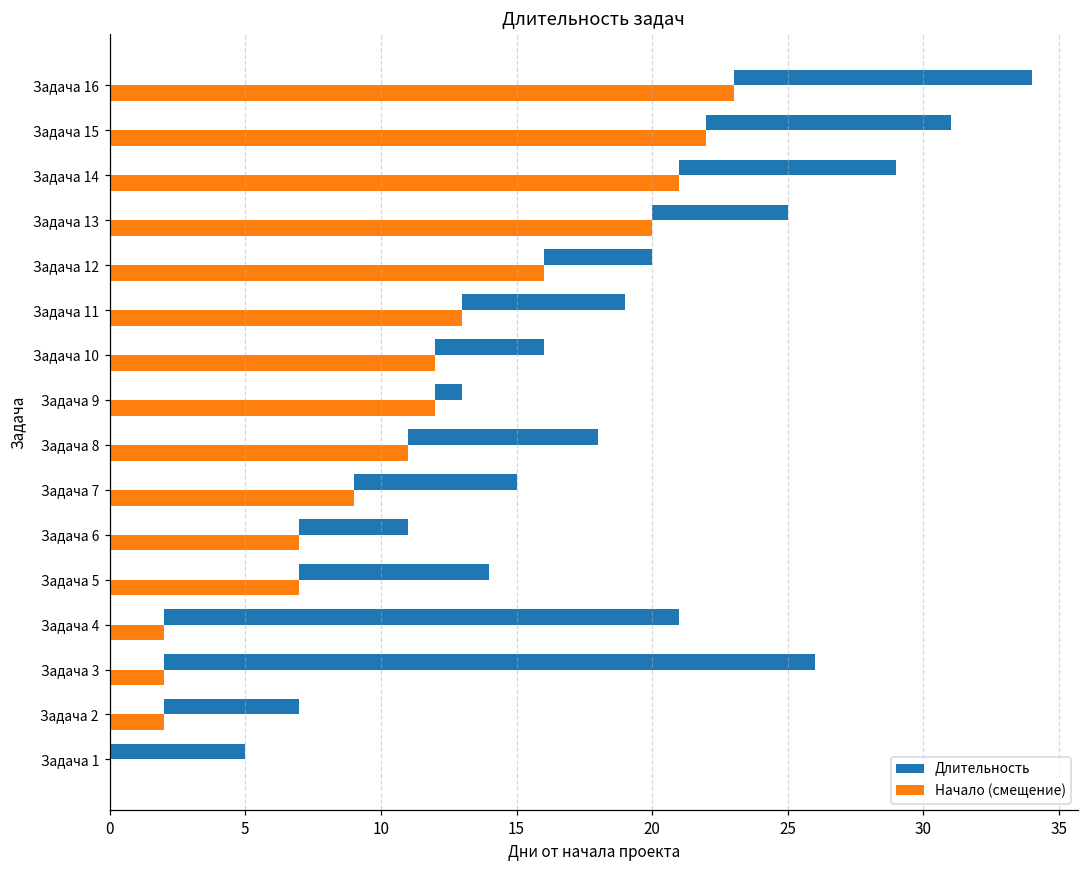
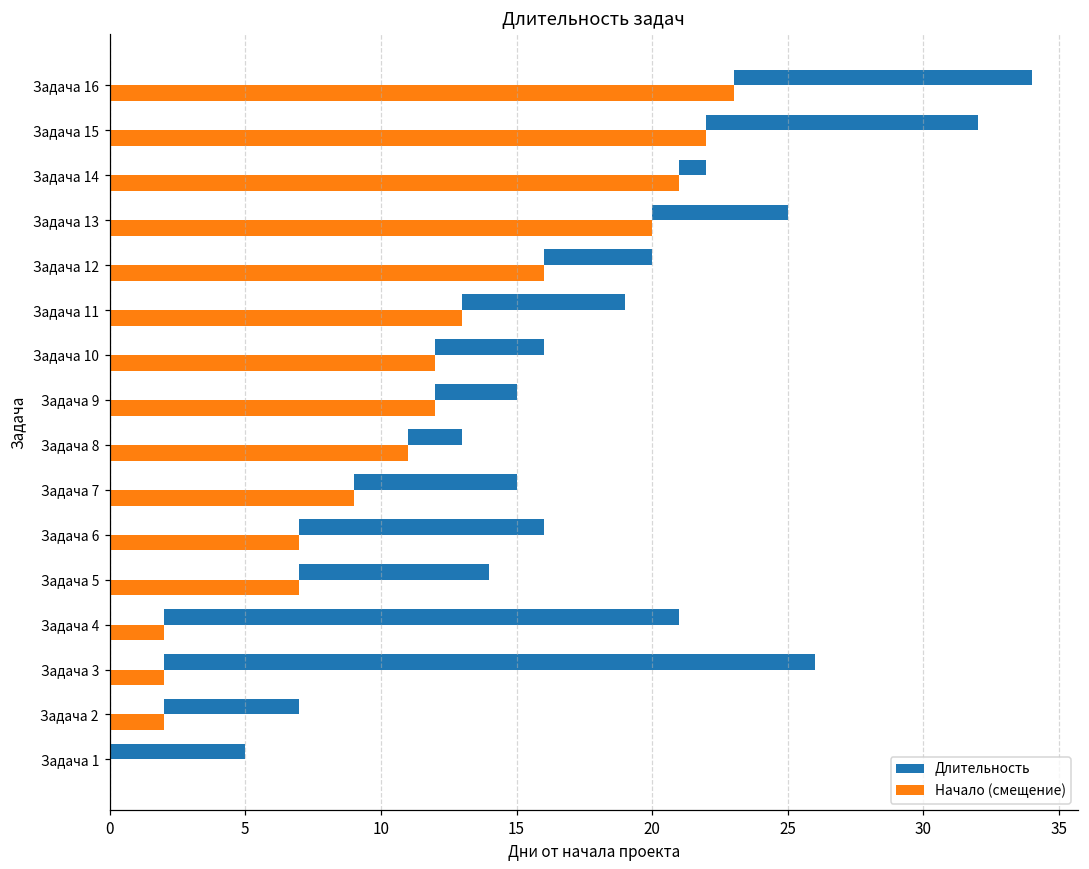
  {
    "Длительность": {
      "Задача 16": 11,
-     "Задача 15": 9,
-     "Задача 14": 8,
+     "Задача 15": 10,
+     "Задача 14": 1,
      "Задача 13": 5,
      "Задача 12": 4,
      "Задача 11": 6,
      "Задача 10": 4,
-     "Задача 9": 1,
-     "Задача 8": 7,
+     "Задача 9": 3,
+     "Задача 8": 2,
      "Задача 7": 6,
-     "Задача 6": 4,
+     "Задача 6": 9,
      "Задача 5": 7,
      "Задача 4": 19,
      "Задача 3": 24,
      "Задача 2": 5,
      "Задача 1": 5
    },
    "Начало (смещение)": {
      "Задача 16": 23,
      "Задача 15": 22,
      "Задача 14": 21,
      "Задача 13": 20,
      "Задача 12": 16,
      "Задача 11": 13,
      "Задача 10": 12,
      "Задача 9": 12,
      "Задача 8": 11,
      "Задача 7": 9,
      "Задача 6": 7,
      "Задача 5": 7,
      "Задача 4": 2,
      "Задача 3": 2,
      "Задача 2": 2,
      "Задача 1": 0
    }
  }
